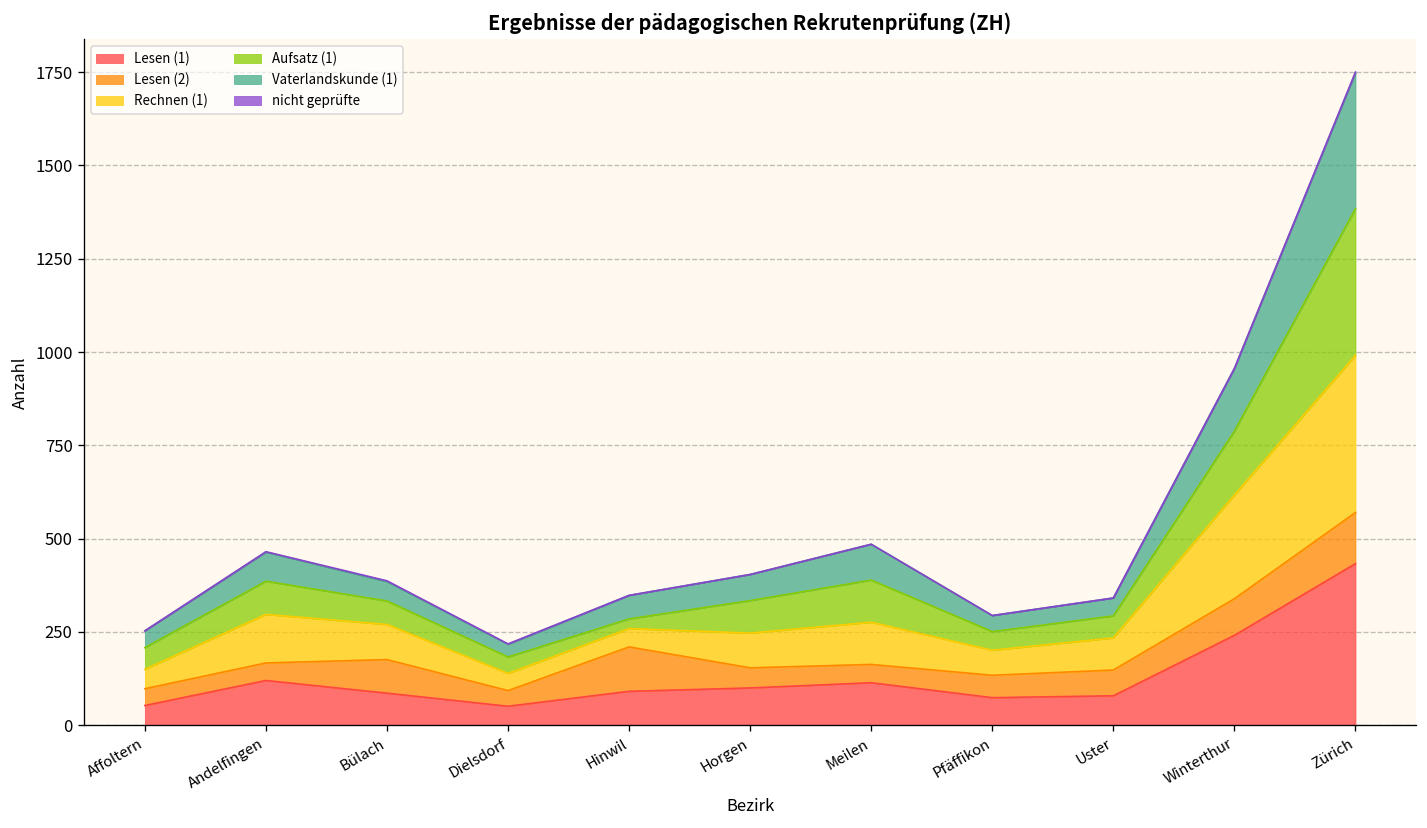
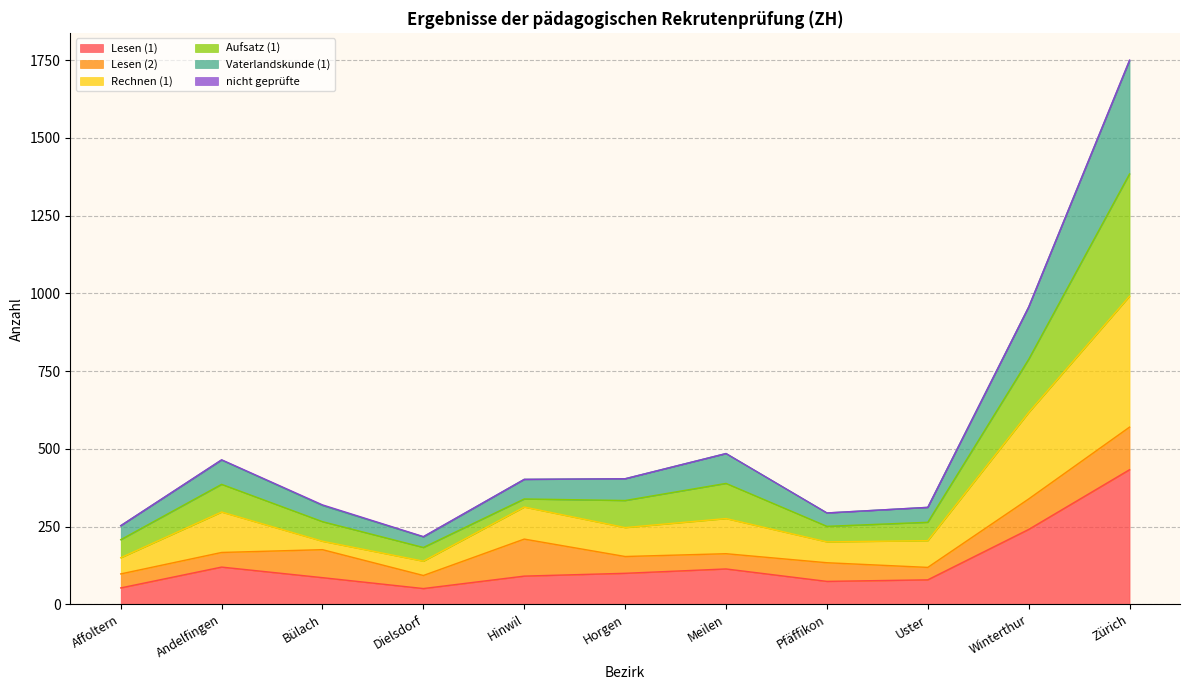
  {
    "Lesen (1)": {
      "Affoltern": 50,
      "Andelfingen": 120,
      "Bülach": 90,
      "Dielsdorf": 50,
      "Hinwil": 90,
      "Horgen": 100,
      "Meilen": 110,
      "Pfäffikon": 70,
      "Uster": 80,
      "Winterthur": 240,
      "Zürich": 430
    },
    "Lesen (2)": {
      "Affoltern": 50,
      "Andelfingen": 50,
      "Bülach": 90,
      "Dielsdorf": 40,
      "Hinwil": 120,
      "Horgen": 50,
      "Meilen": 50,
      "Pfäffikon": 60,
-     "Uster": 70,
+     "Uster": 40,
      "Winterthur": 100,
      "Zürich": 140
    },
    "Rechnen (1)": {
      "Affoltern": 50,
      "Andelfingen": 130,
-     "Bülach": 90,
+     "Bülach": 30,
      "Dielsdorf": 50,
-     "Hinwil": 50,
+     "Hinwil": 100,
      "Horgen": 90,
      "Meilen": 110,
      "Pfäffikon": 70,
      "Uster": 90,
      "Winterthur": 280,
      "Zürich": 420
    },
    "Aufsatz (1)": {
      "Affoltern": 60,
      "Andelfingen": 90,
      "Bülach": 60,
      "Dielsdorf": 40,
      "Hinwil": 30,
      "Horgen": 90,
      "Meilen": 110,
      "Pfäffikon": 50,
      "Uster": 60,
      "Winterthur": 170,
      "Zürich": 390
    }
  }
